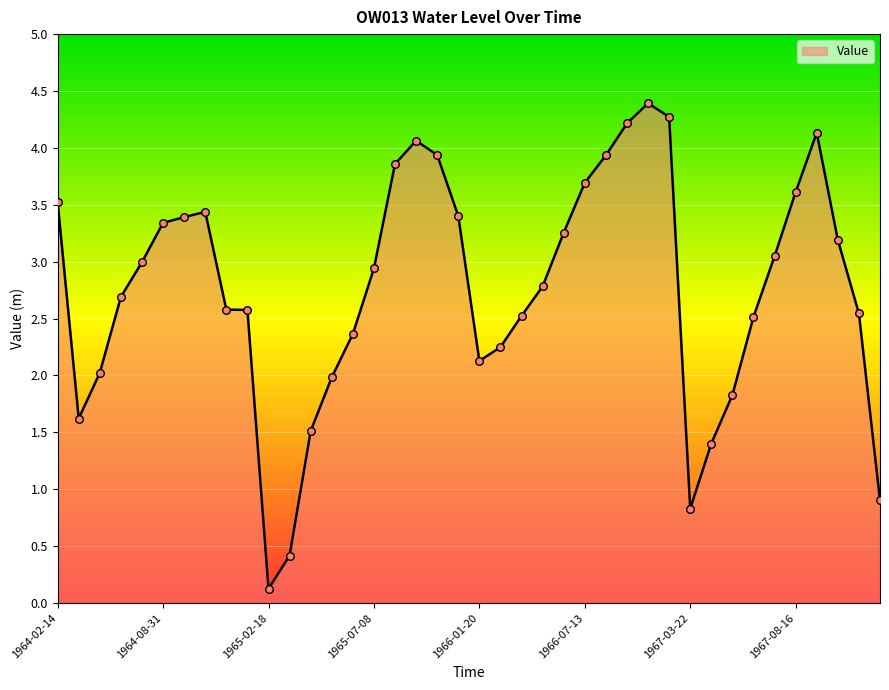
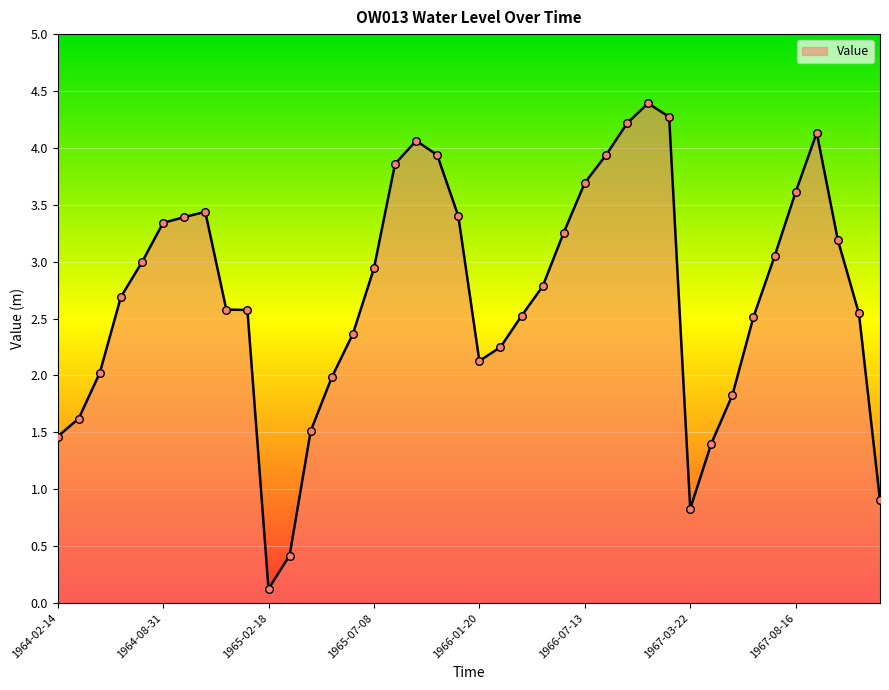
  {
-   "1964-02-14": 3.52,
+   "1964-02-14": 1.46,
    "1964-08-31": 3.34,
    "1965-02-18": 0.13,
    "1965-07-08": 2.94,
    "1966-01-20": 2.13,
    "1966-07-13": 3.69,
    "1967-03-22": 0.83,
    "1967-08-16": 3.61
  }
